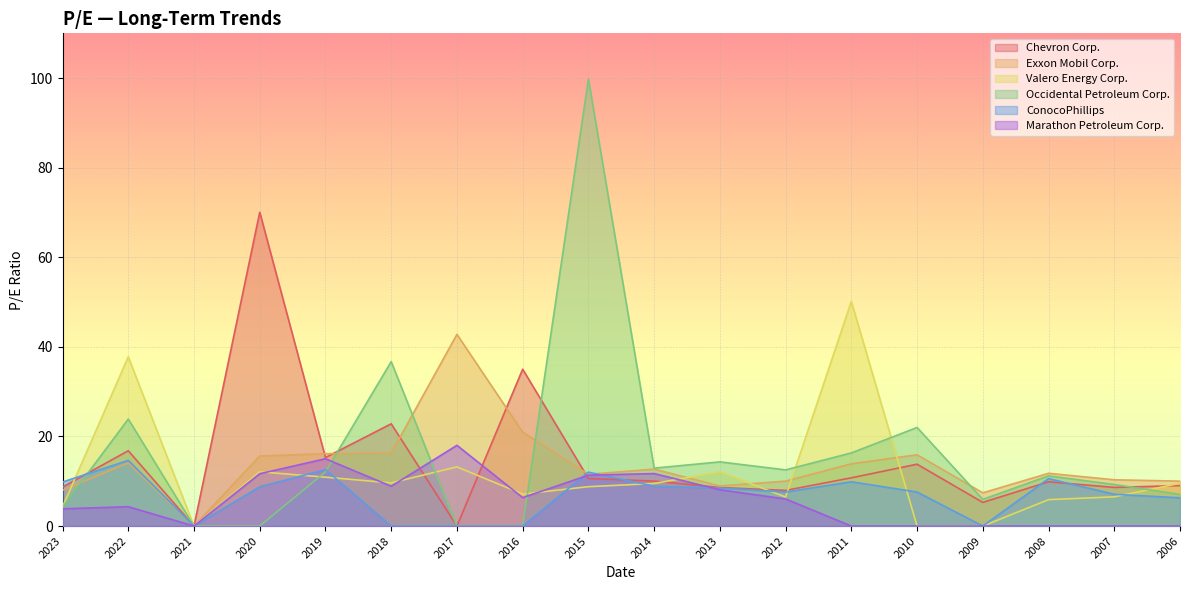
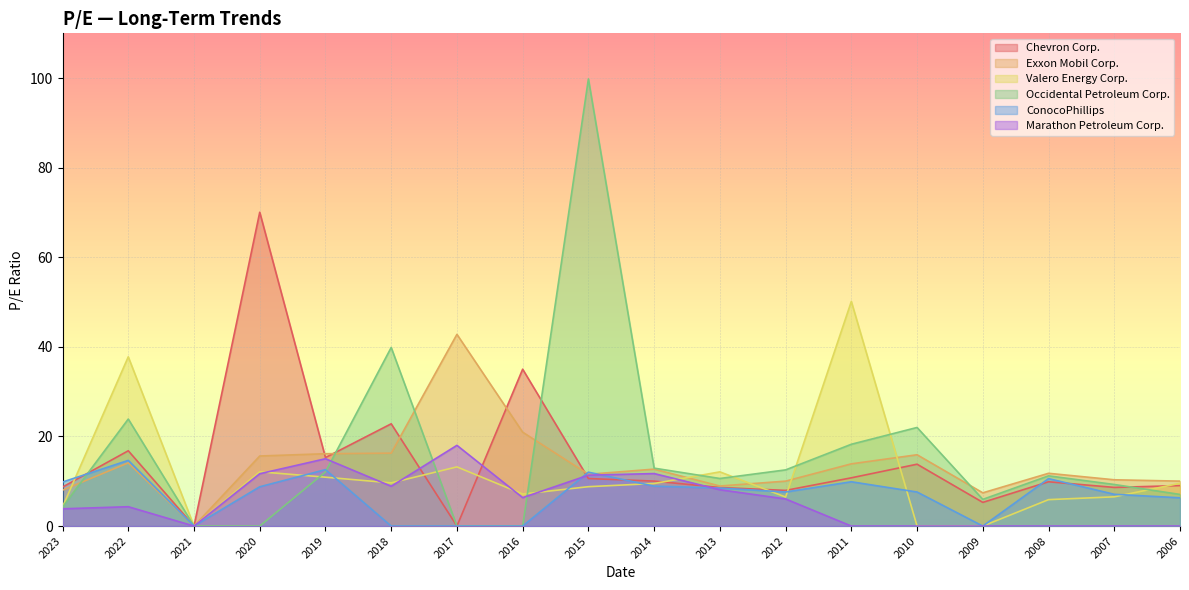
  {
    "Occidental Petroleum Corp.": {
      "2022": 24,
      "2020": 0,
-     "2018": 37,
+     "2018": 40,
      "2015": 100,
-     "2013": 14,
+     "2013": 11,
      "2012": 13,
-     "2011": 16,
+     "2011": 18,
      "2010": 22,
      "2009": 6,
      "2007": 9,
      "2006": 7
    },
    "ConocoPhillips": {
      "2023": 10,
      "2020": 9,
      "2018": 0,
      "2014": 9,
      "2011": 10,
      "2010": 8,
      "2008": 11,
      "2006": 6
    },
    "Marathon Petroleum Corp.": {
      "2022": 4,
      "2018": 9,
      "2017": 18,
      "2016": 6,
      "2014": 12,
      "2011": 0,
      "2008": 0,
      "2007": 0,
      "2006": 0
    }
  }
